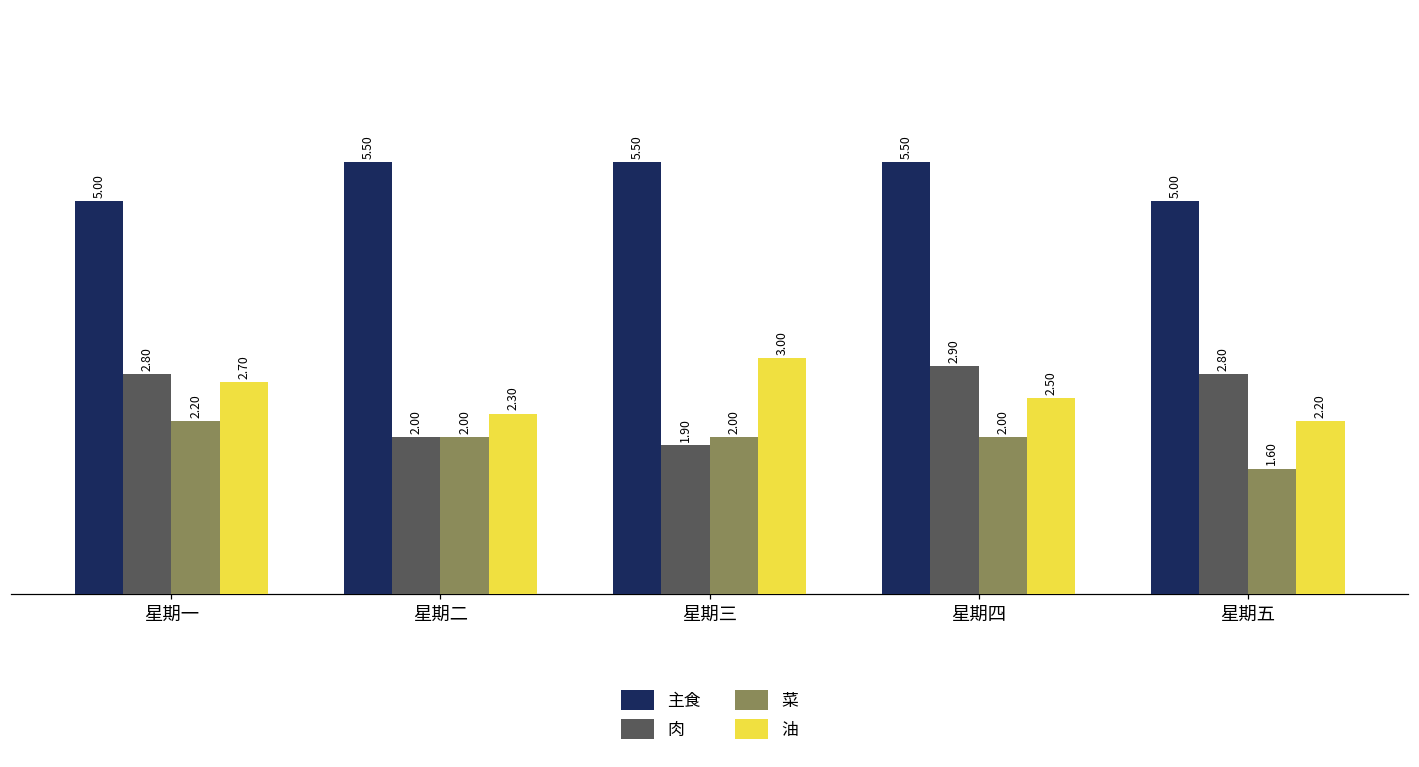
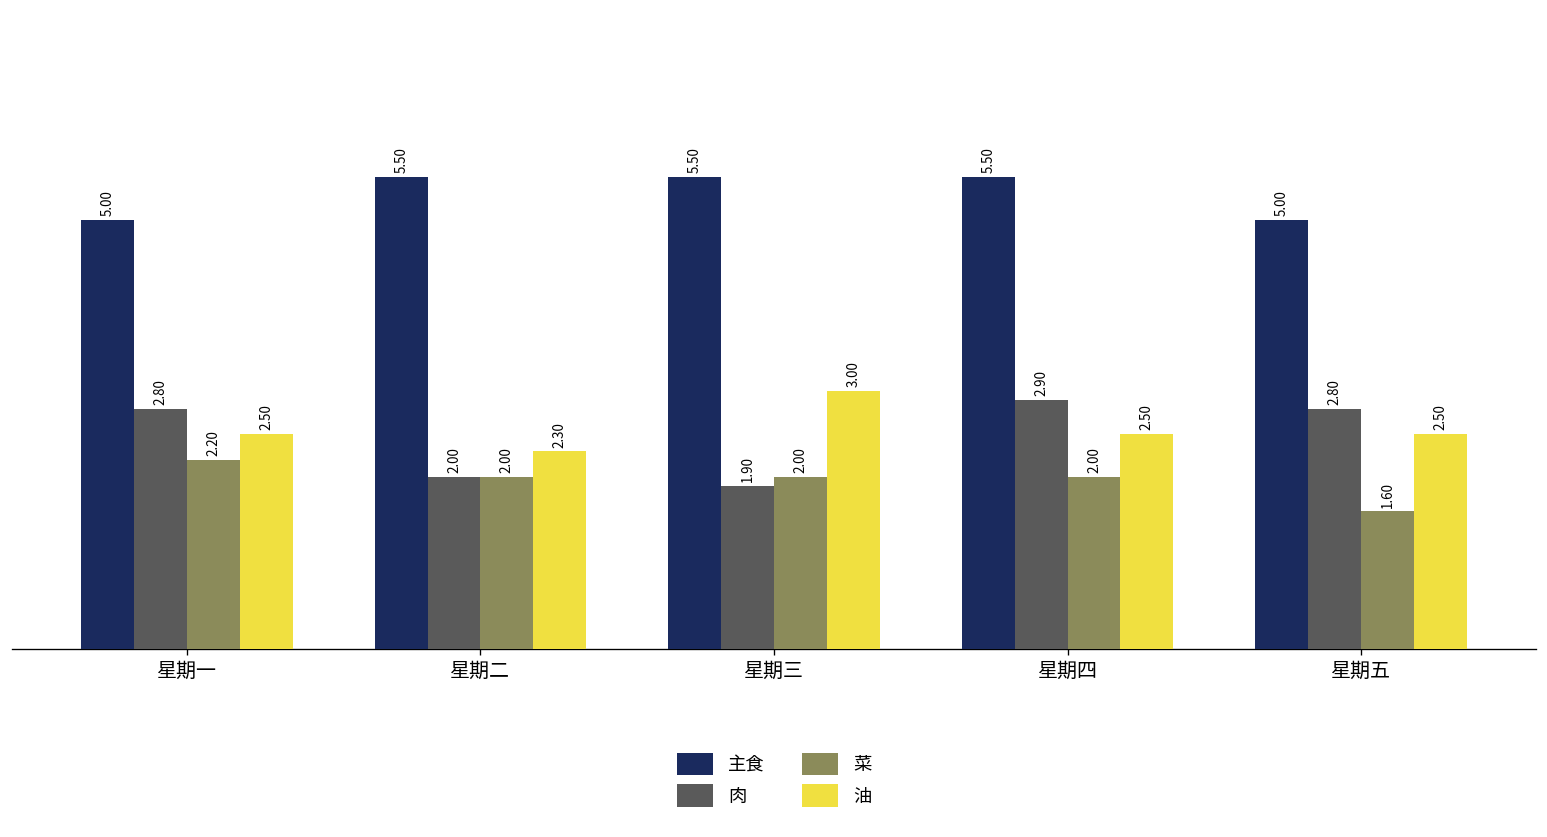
  {
    "主食": {
      "星期一": 5.00,
      "星期二": 5.50,
      "星期三": 5.50,
      "星期四": 5.50,
      "星期五": 5.00
    },
    "肉": {
      "星期一": 2.80,
      "星期二": 2.00,
      "星期三": 1.90,
      "星期四": 2.90,
      "星期五": 2.80
    },
    "菜": {
      "星期一": 2.20,
      "星期二": 2.00,
      "星期三": 2.00,
      "星期四": 2.00,
      "星期五": 1.60
    },
    "油": {
-     "星期一": 2.70,
+     "星期一": 2.50,
      "星期二": 2.30,
      "星期三": 3.00,
      "星期四": 2.50,
-     "星期五": 2.20
+     "星期五": 2.50
    }
  }
